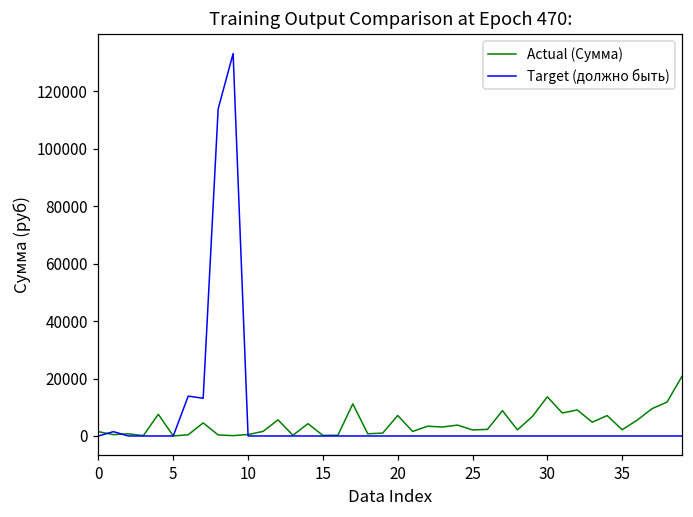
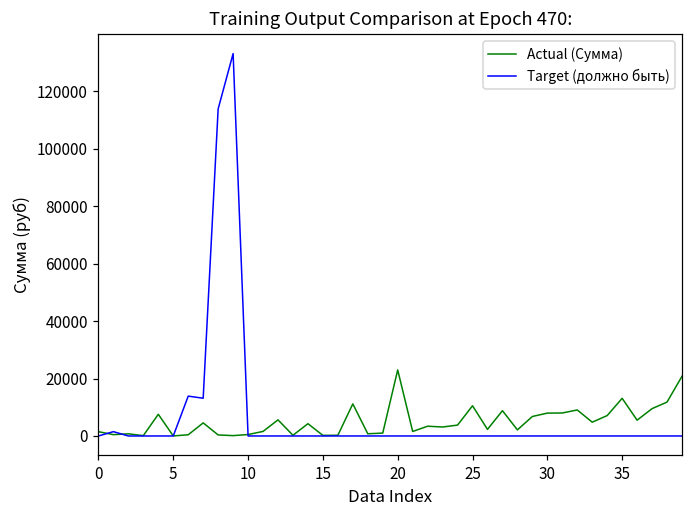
  {
    "Actual (Сумма)": {
      "0": 2000,
-     "20": 7000,
-     "25": 2000,
-     "30": 14000,
-     "35": 2000
+     "20": 23000,
+     "25": 11000,
+     "30": 8000,
+     "35": 13000
    },
    "Target (должно быть)": {
      "0": 0,
      "20": 0,
      "25": 0,
      "30": 0,
      "35": 0
    }
  }
